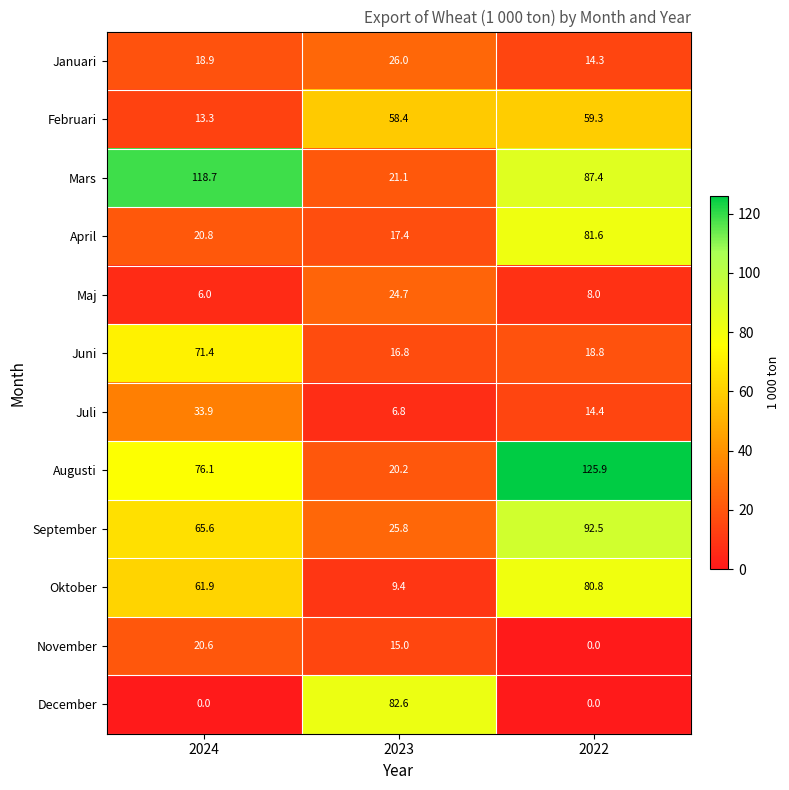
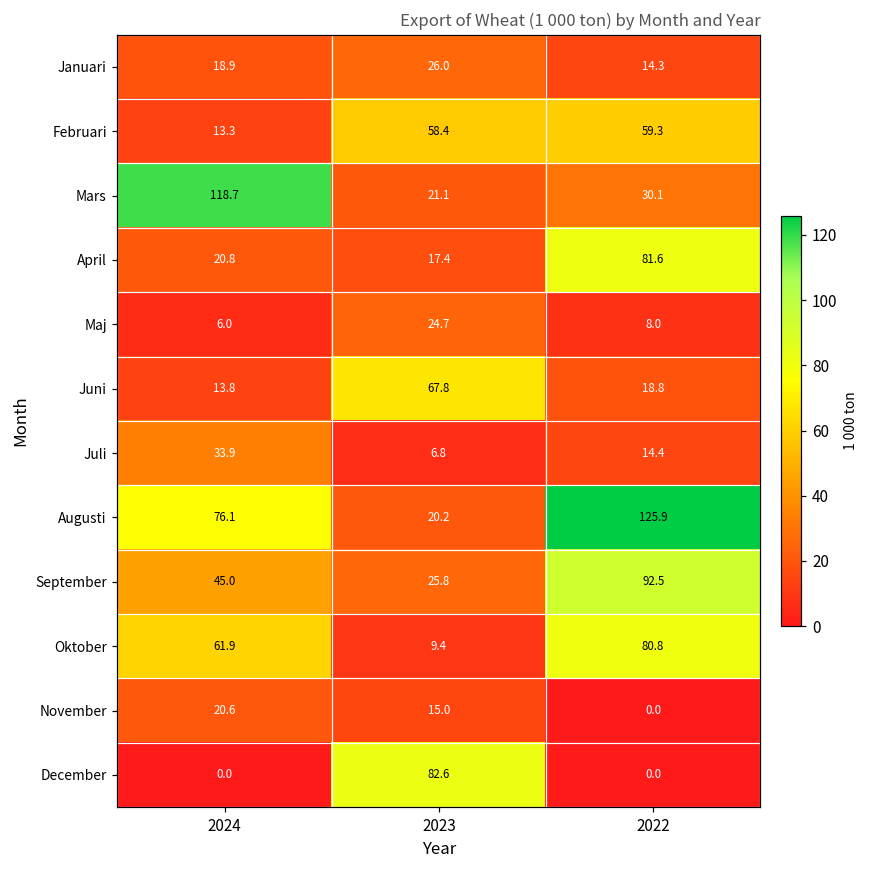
  {
    "Januari": {
      "2024": 18.9,
      "2023": 26.0,
      "2022": 14.3
    },
    "Februari": {
      "2024": 13.3,
      "2023": 58.4,
      "2022": 59.3
    },
    "Mars": {
      "2024": 118.7,
      "2023": 21.1,
-     "2022": 87.4
+     "2022": 30.1
    },
    "April": {
      "2024": 20.8,
      "2023": 17.4,
      "2022": 81.6
    },
    "Maj": {
      "2024": 6.0,
      "2023": 24.7,
      "2022": 8.0
    },
    "Juni": {
-     "2024": 71.4,
-     "2023": 16.8,
+     "2024": 13.8,
+     "2023": 67.8,
      "2022": 18.8
    },
    "Juli": {
      "2024": 33.9,
      "2023": 6.8,
      "2022": 14.4
    },
    "Augusti": {
      "2024": 76.1,
      "2023": 20.2,
      "2022": 125.9
    },
    "September": {
-     "2024": 65.6,
+     "2024": 45.0,
      "2023": 25.8,
      "2022": 92.5
    },
    "Oktober": {
      "2024": 61.9,
      "2023": 9.4,
      "2022": 80.8
    },
    "November": {
      "2024": 20.6,
      "2023": 15.0,
      "2022": 0.0
    },
    "December": {
      "2024": 0.0,
      "2023": 82.6,
      "2022": 0.0
    }
  }
